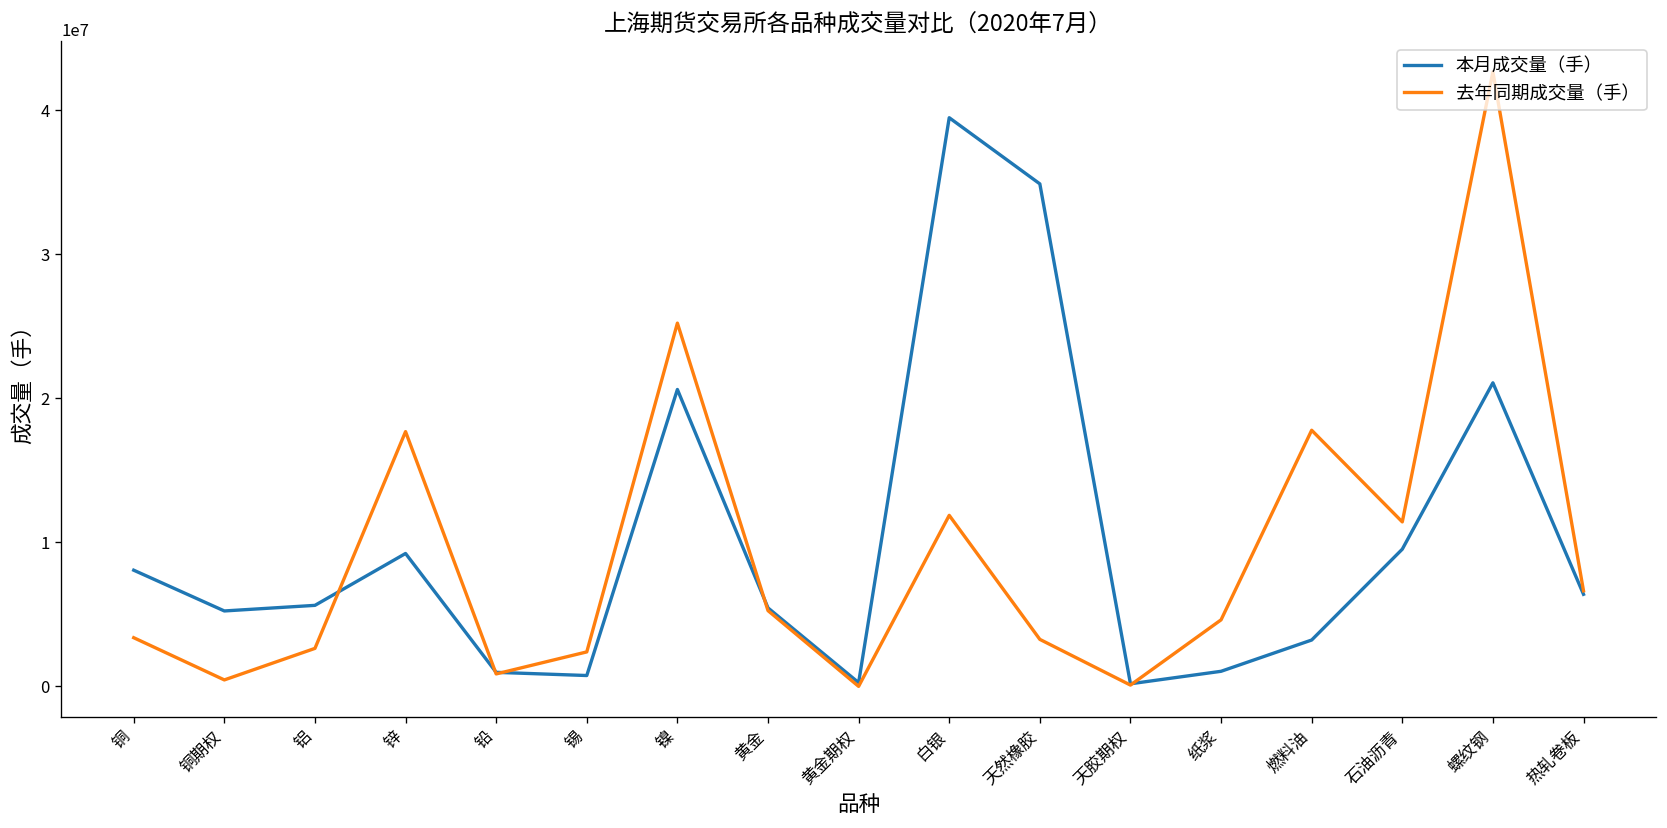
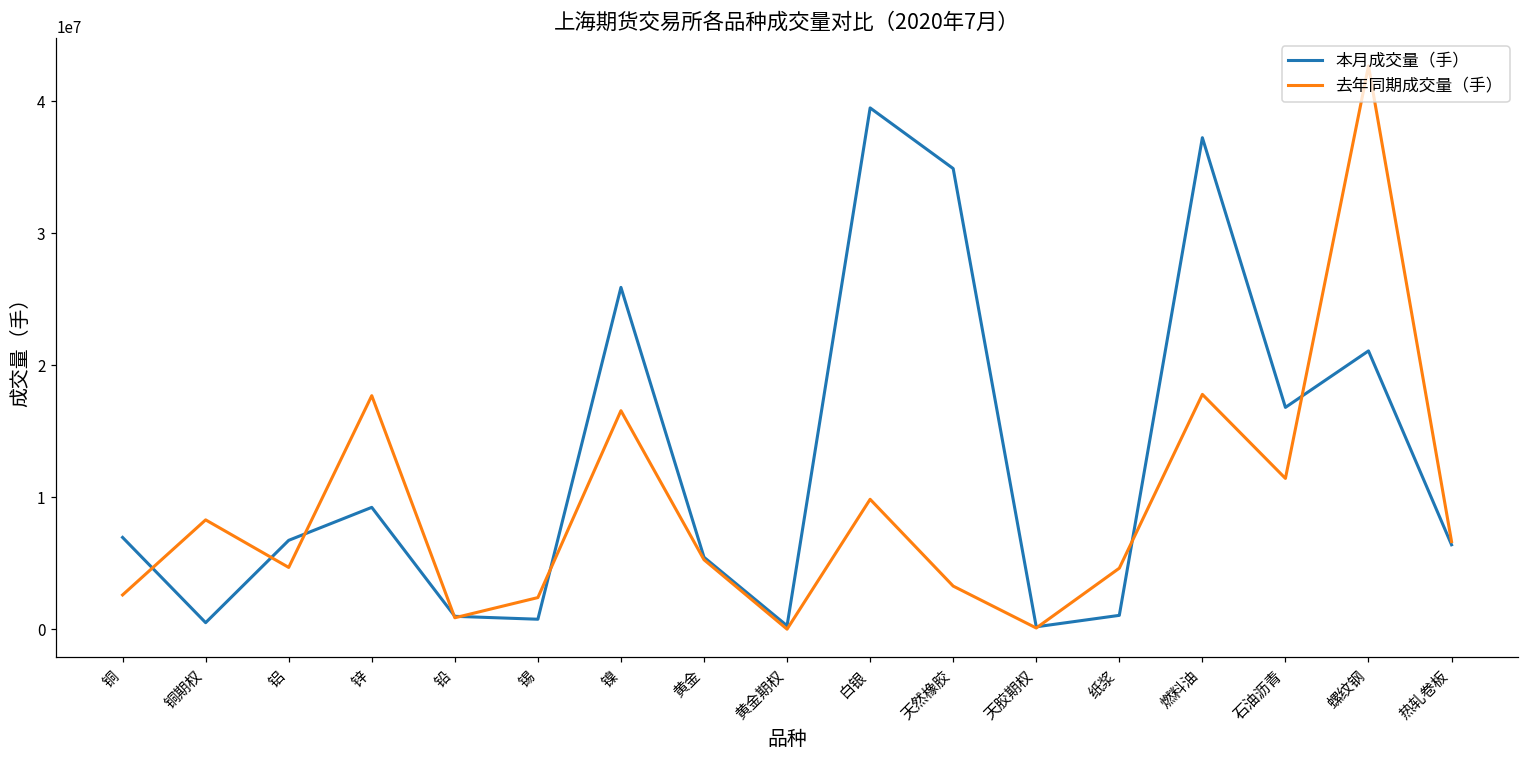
  {
    "本月成交量（手）": {
-     "铜": 8100000,
-     "铜期权": 5200000,
-     "铝": 5600000,
+     "铜": 7000000,
+     "铜期权": 500000,
+     "铝": 6700000,
      "锌": 9200000,
      "锡": 800000,
-     "镍": 20600000,
+     "镍": 25900000,
      "黄金期权": 300000,
      "白银": 39500000,
      "天然橡胶": 34900000,
      "纸浆": 1000000,
-     "燃料油": 3200000,
-     "石油沥青": 9500000,
+     "燃料油": 37200000,
+     "石油沥青": 16800000,
      "螺纹钢": 21100000,
      "热轧卷板": 6400000
    },
    "去年同期成交量（手）": {
-     "铜": 3400000,
-     "铜期权": 400000,
-     "铝": 2600000,
+     "铜": 2600000,
+     "铜期权": 8300000,
+     "铝": 4700000,
      "锌": 17700000,
      "锡": 2400000,
-     "镍": 25200000,
+     "镍": 16500000,
      "黄金期权": 0,
-     "白银": 11900000,
+     "白银": 9800000,
      "天然橡胶": 3300000,
      "纸浆": 4600000,
      "燃料油": 17800000,
      "石油沥青": 11400000,
      "热轧卷板": 6600000
    }
  }
